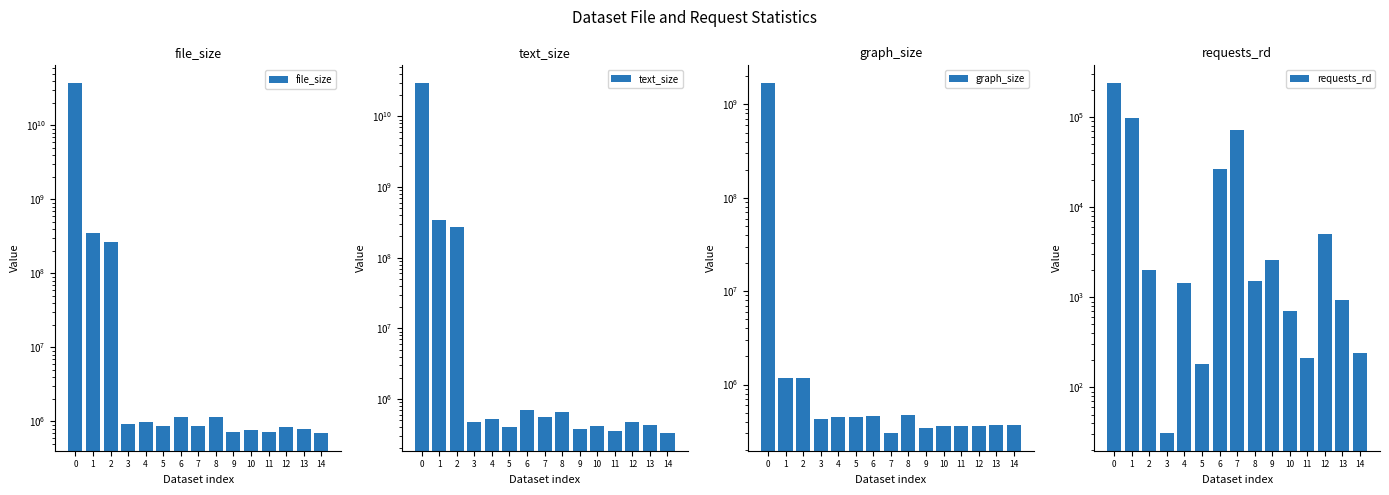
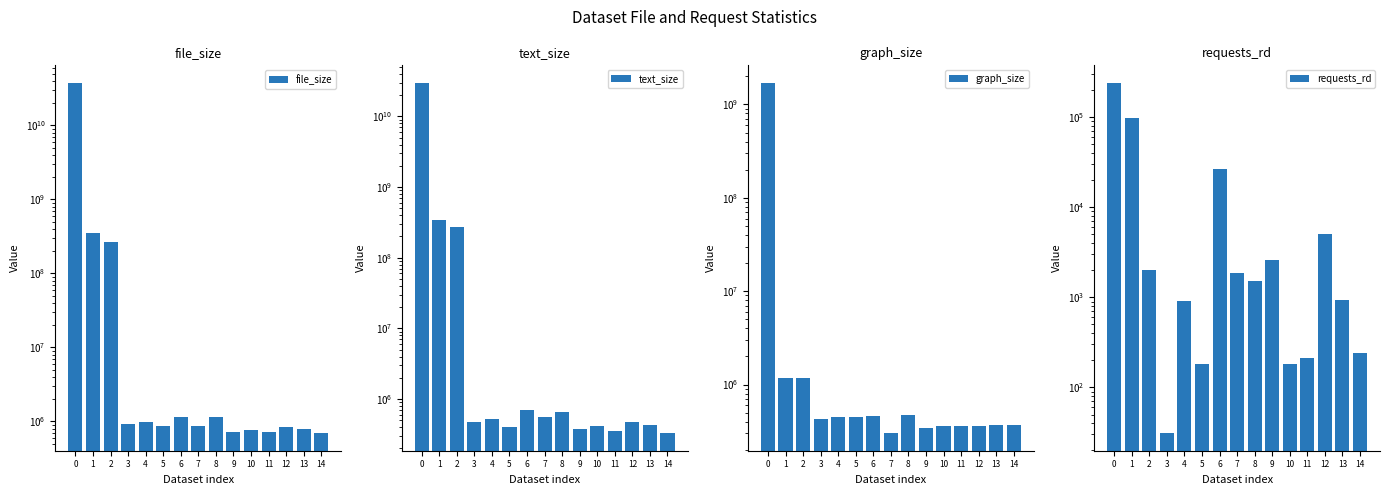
  {
    "file_size": {
      "0": 40000000000,
      "1": 300000000,
      "2": 270000000,
      "3": 900000,
      "4": 1000000,
      "5": 900000,
      "6": 1200000,
      "7": 900000,
      "8": 1100000,
      "9": 700000,
      "10": 800000,
      "11": 700000,
      "12": 800000,
      "13": 800000,
      "14": 700000
    },
    "text_size": {
      "0": 30000000000,
      "1": 300000000,
      "2": 270000000,
      "3": 500000,
      "4": 500000,
      "5": 400000,
      "6": 700000,
      "7": 600000,
      "8": 700000,
      "9": 400000,
      "10": 400000,
      "11": 400000,
      "12": 500000,
      "13": 400000,
      "14": 300000
    },
    "graph_size": {
      "0": 1700000000,
      "1": 1200000,
      "2": 1200000,
      "3": 400000,
      "4": 400000,
      "5": 400000,
      "6": 500000,
      "7": 300000,
      "8": 500000,
      "9": 340000,
      "10": 360000,
      "11": 360000,
      "12": 360000,
      "13": 370000,
      "14": 370000
    },
    "requests_rd": {
      "0": 240000,
      "1": 100000,
      "2": 2000,
      "3": 31,
-     "4": 1400,
+     "4": 900,
      "5": 180,
      "6": 27000,
-     "7": 70000,
+     "7": 1900,
      "8": 1500,
      "9": 2600,
-     "10": 700,
+     "10": 180,
      "11": 210,
      "12": 5000,
      "13": 900,
      "14": 240
    }
  }
